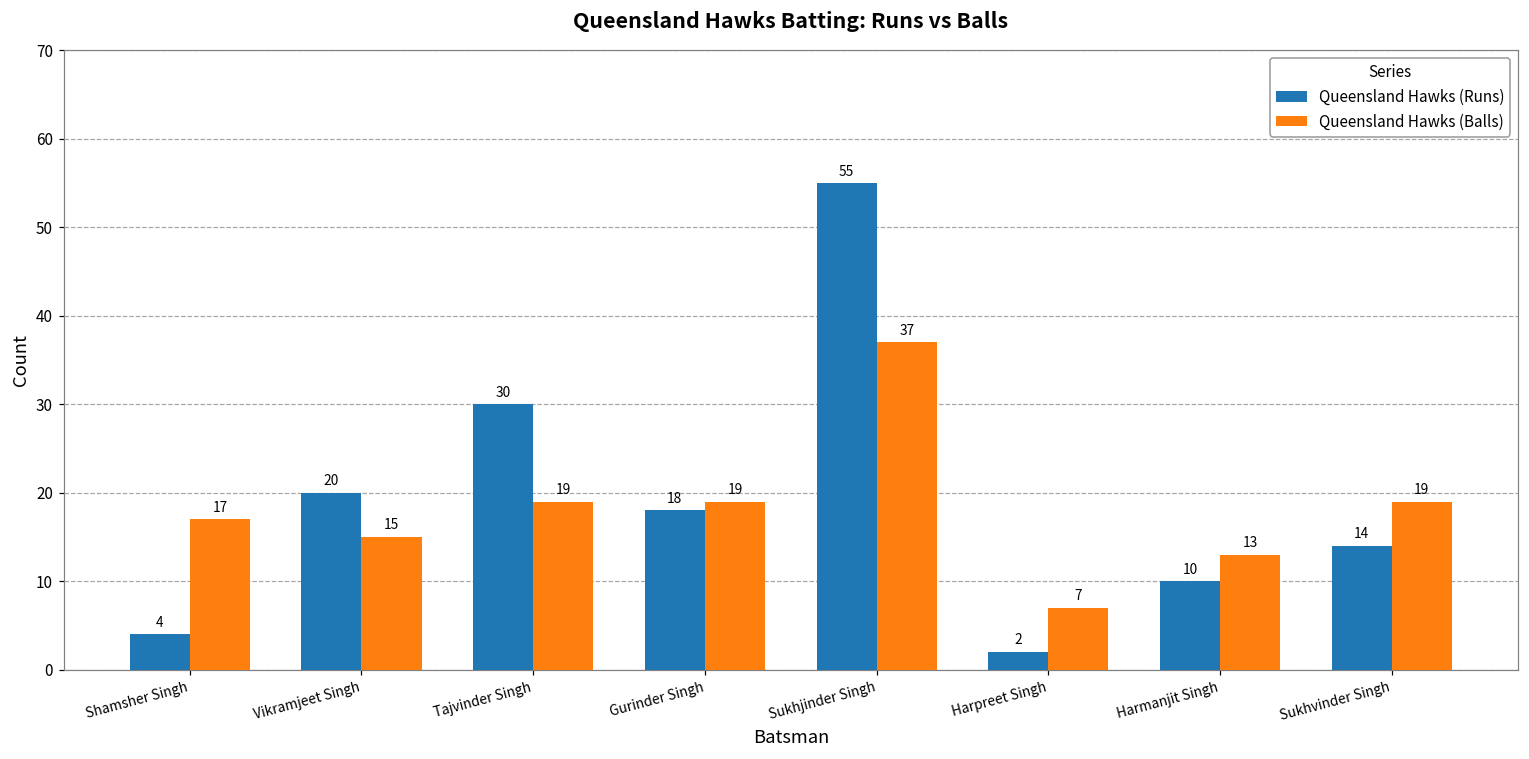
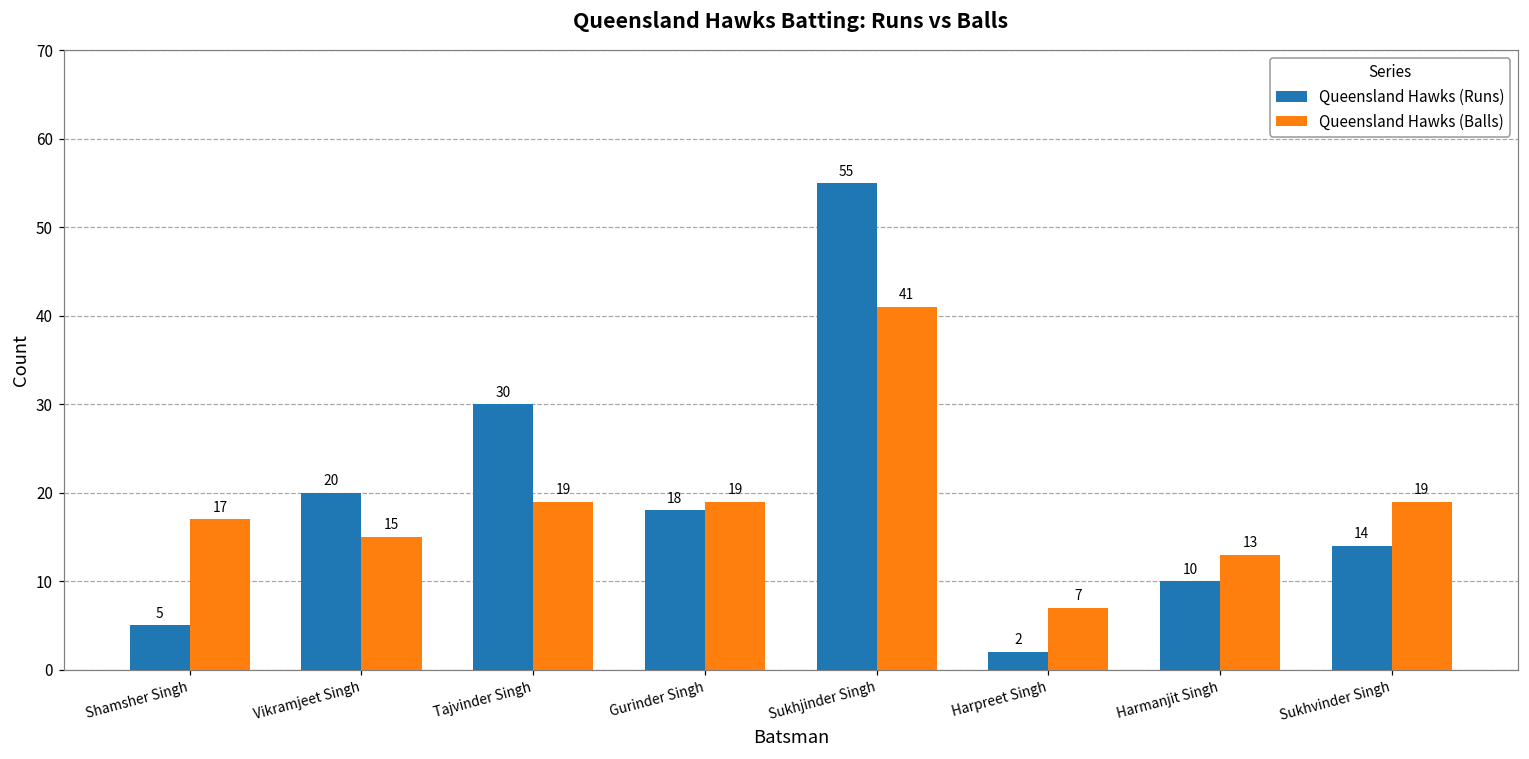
  {
    "Queensland Hawks (Runs)": {
-     "Shamsher Singh": 4,
+     "Shamsher Singh": 5,
      "Vikramjeet Singh": 20,
      "Tajvinder Singh": 30,
      "Gurinder Singh": 18,
      "Sukhjinder Singh": 55,
      "Harpreet Singh": 2,
      "Harmanjit Singh": 10,
      "Sukhvinder Singh": 14
    },
    "Queensland Hawks (Balls)": {
      "Shamsher Singh": 17,
      "Vikramjeet Singh": 15,
      "Tajvinder Singh": 19,
      "Gurinder Singh": 19,
-     "Sukhjinder Singh": 37,
+     "Sukhjinder Singh": 41,
      "Harpreet Singh": 7,
      "Harmanjit Singh": 13,
      "Sukhvinder Singh": 19
    }
  }
